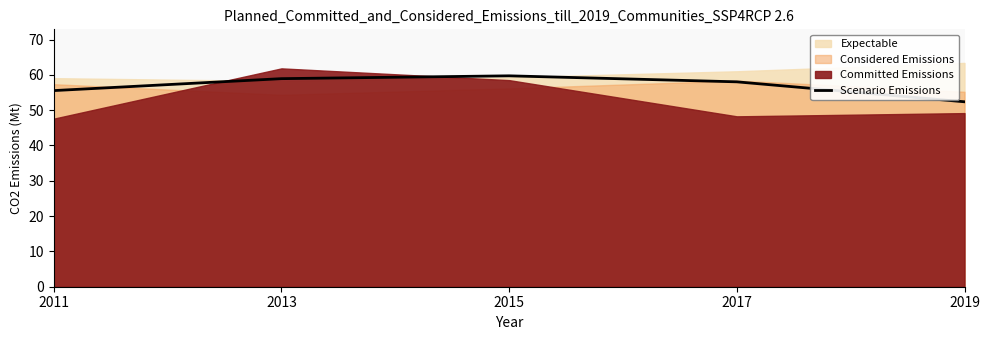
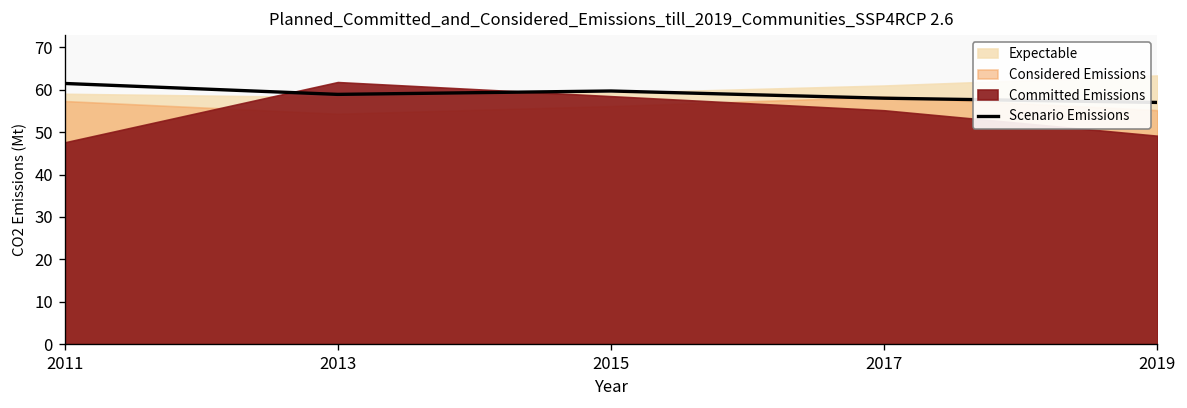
  {
    "Scenario Emissions": {
-     "2011": 56,
-     "2019": 52
+     "2011": 62,
+     "2019": 57
    },
    "Committed Emissions": {
      "2011": 48,
      "2013": 62,
      "2015": 59,
-     "2017": 48,
+     "2017": 55,
      "2019": 49
    }
  }
